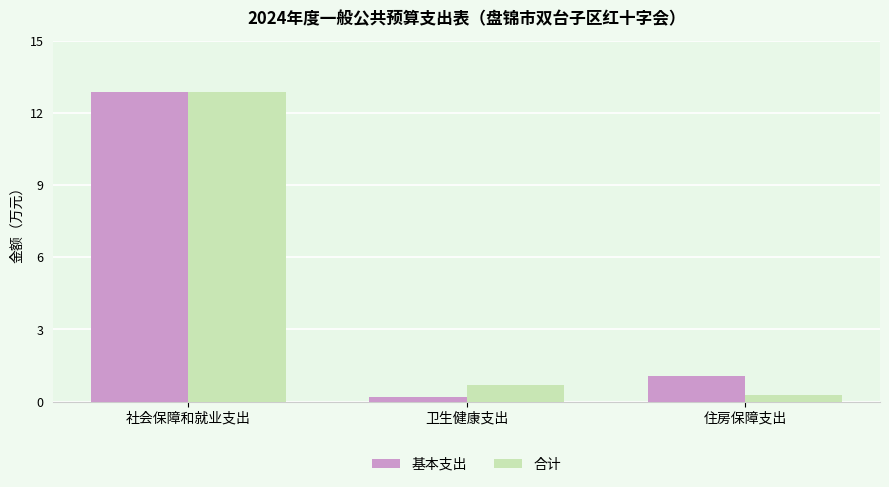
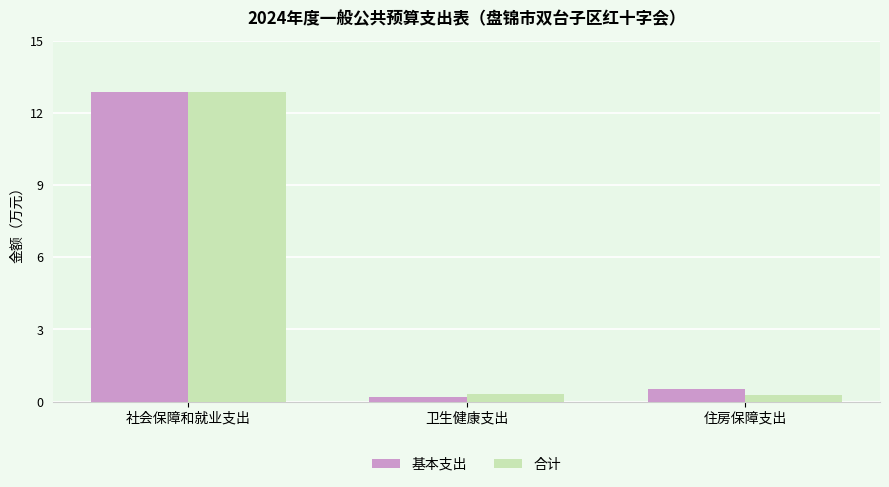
  {
    "基本支出": {
      "社会保障和就业支出": 12.9,
      "卫生健康支出": 0.2,
-     "住房保障支出": 1.1
+     "住房保障支出": 0.5
    },
    "合计": {
      "社会保障和就业支出": 12.9,
-     "卫生健康支出": 0.7,
+     "卫生健康支出": 0.3,
      "住房保障支出": 0.3
    }
  }
